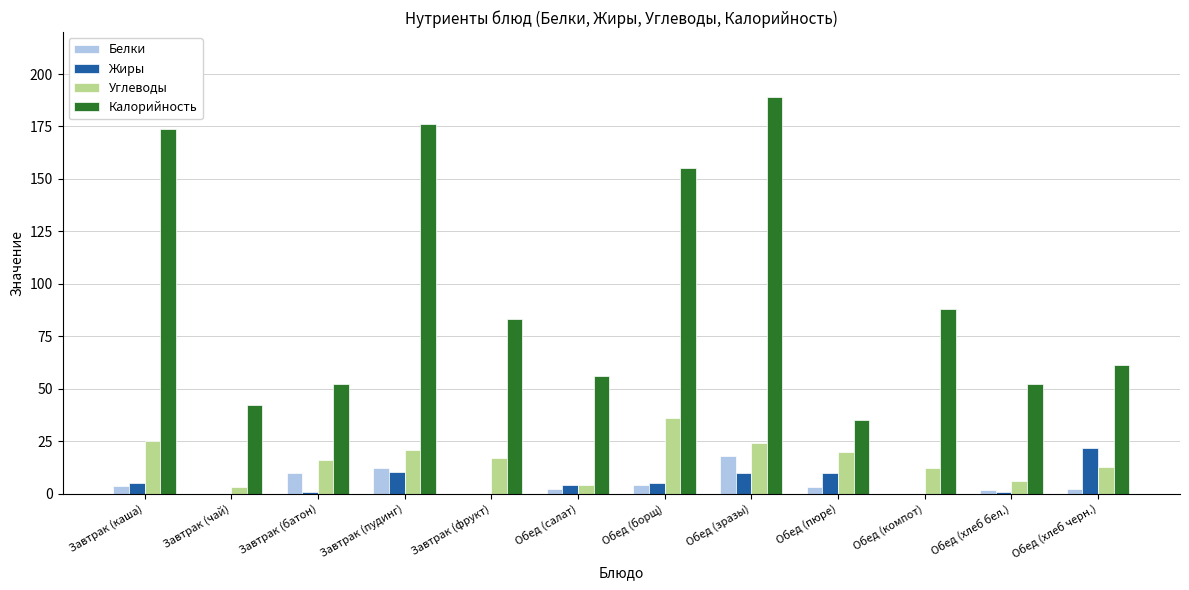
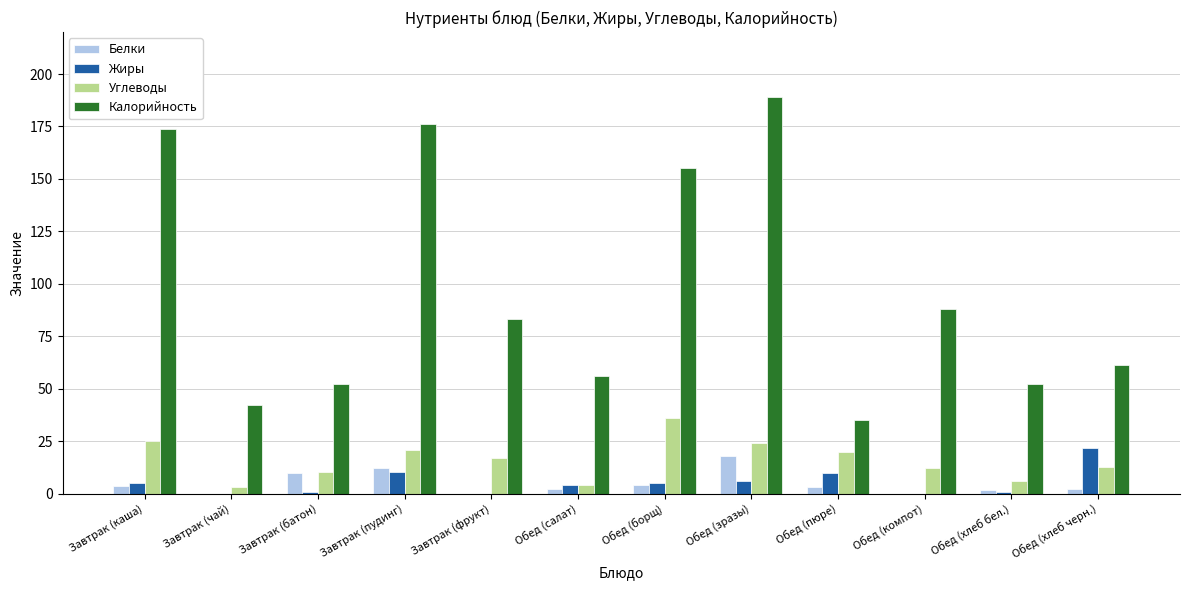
  {
    "Белки": {
      "Завтрак (каша)": 3,
      "Завтрак (чай)": 0,
      "Завтрак (батон)": 10,
      "Завтрак (пудинг)": 12,
      "Завтрак (фрукт)": 0,
      "Обед (салат)": 2,
      "Обед (борщ)": 4,
      "Обед (зразы)": 18,
      "Обед (пюре)": 3,
      "Обед (компот)": 0,
      "Обед (хлеб бел.)": 2,
      "Обед (хлеб черн.)": 2
    },
    "Жиры": {
      "Завтрак (каша)": 5,
      "Завтрак (чай)": 0,
      "Завтрак (пудинг)": 11,
      "Завтрак (фрукт)": 0,
      "Обед (салат)": 4,
      "Обед (борщ)": 5,
-     "Обед (зразы)": 10,
+     "Обед (зразы)": 6,
      "Обед (пюре)": 10,
      "Обед (компот)": 0,
      "Обед (хлеб черн.)": 22
    },
    "Углеводы": {
      "Завтрак (каша)": 25,
      "Завтрак (чай)": 3,
-     "Завтрак (батон)": 16,
+     "Завтрак (батон)": 10,
      "Завтрак (пудинг)": 21,
      "Завтрак (фрукт)": 17,
      "Обед (салат)": 4,
      "Обед (борщ)": 36,
      "Обед (зразы)": 24,
      "Обед (пюре)": 20,
      "Обед (компот)": 12,
      "Обед (хлеб бел.)": 6,
      "Обед (хлеб черн.)": 13
    },
    "Калорийность": {
      "Завтрак (каша)": 174,
      "Завтрак (чай)": 42,
      "Завтрак (батон)": 52,
      "Завтрак (пудинг)": 176,
      "Завтрак (фрукт)": 83,
      "Обед (салат)": 56,
      "Обед (борщ)": 155,
      "Обед (зразы)": 189,
      "Обед (пюре)": 35,
      "Обед (компот)": 88,
      "Обед (хлеб бел.)": 52,
      "Обед (хлеб черн.)": 61
    }
  }
